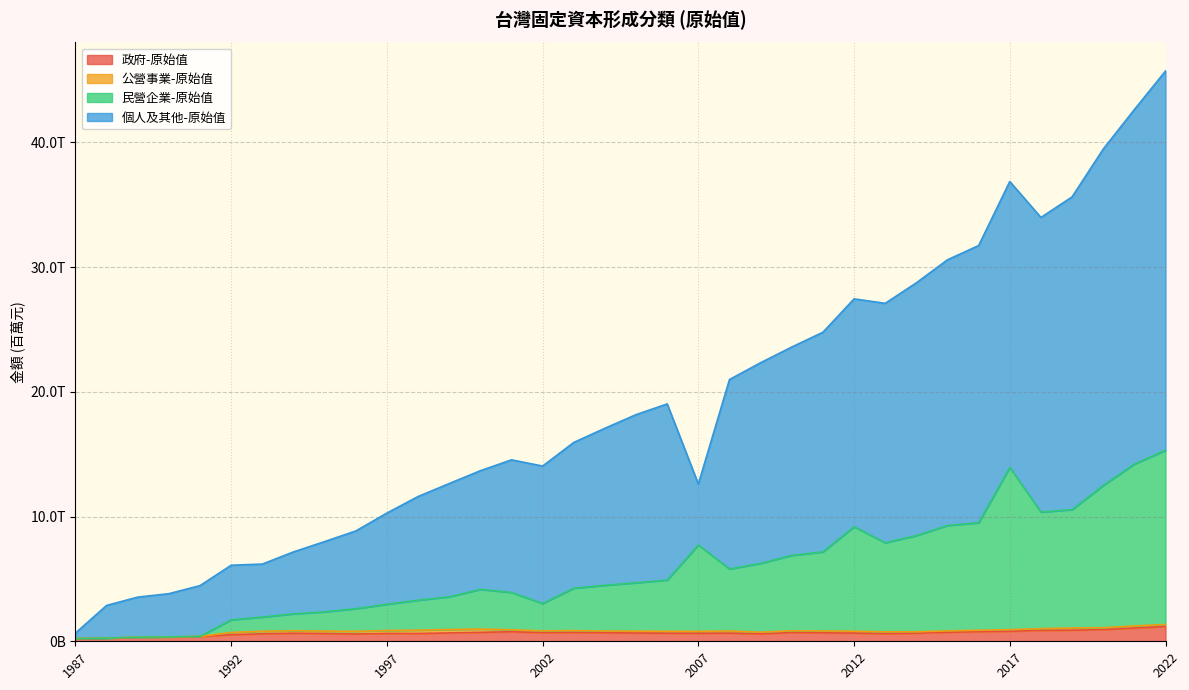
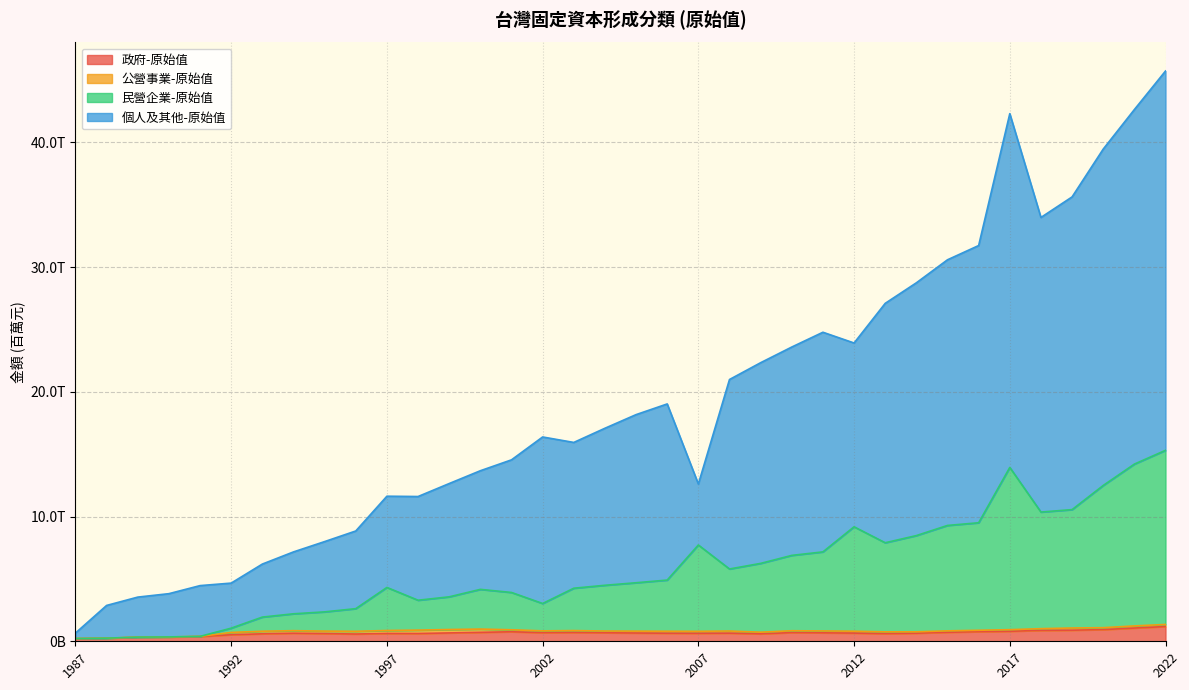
  {
    "政府-原始值": {
      "1997": "0.6T"
    },
    "公營事業-原始值": {
      "1997": "0.2T"
    },
    "民營企業-原始值": {
-     "1992": "1.0T",
-     "1997": "2.1T",
+     "1992": "0.3T",
+     "1997": "3.5T",
      "2002": "2.2T",
      "2007": "6.9T",
      "2012": "8.4T",
      "2017": "13.0T",
      "2022": "14.0T"
    },
    "個人及其他-原始值": {
      "1987": "0.4T",
-     "1992": "4.4T",
+     "1992": "3.6T",
      "1997": "7.3T",
-     "2002": "11.0T",
+     "2002": "13.4T",
      "2007": "4.9T",
-     "2012": "18.3T",
-     "2017": "22.9T",
+     "2012": "14.7T",
+     "2017": "28.4T",
      "2022": "30.4T"
    }
  }
